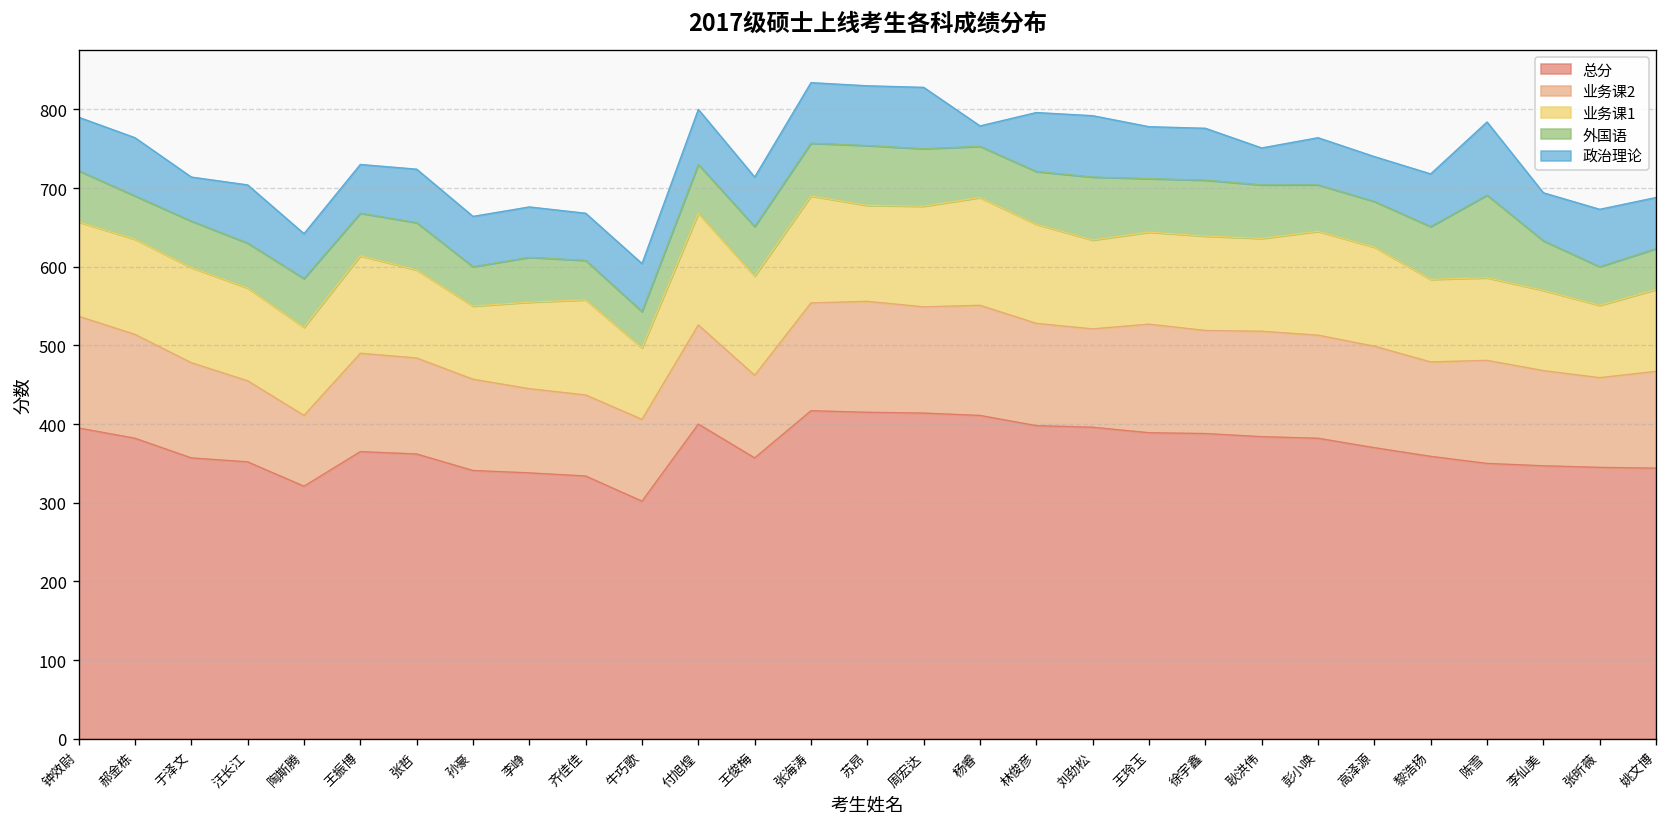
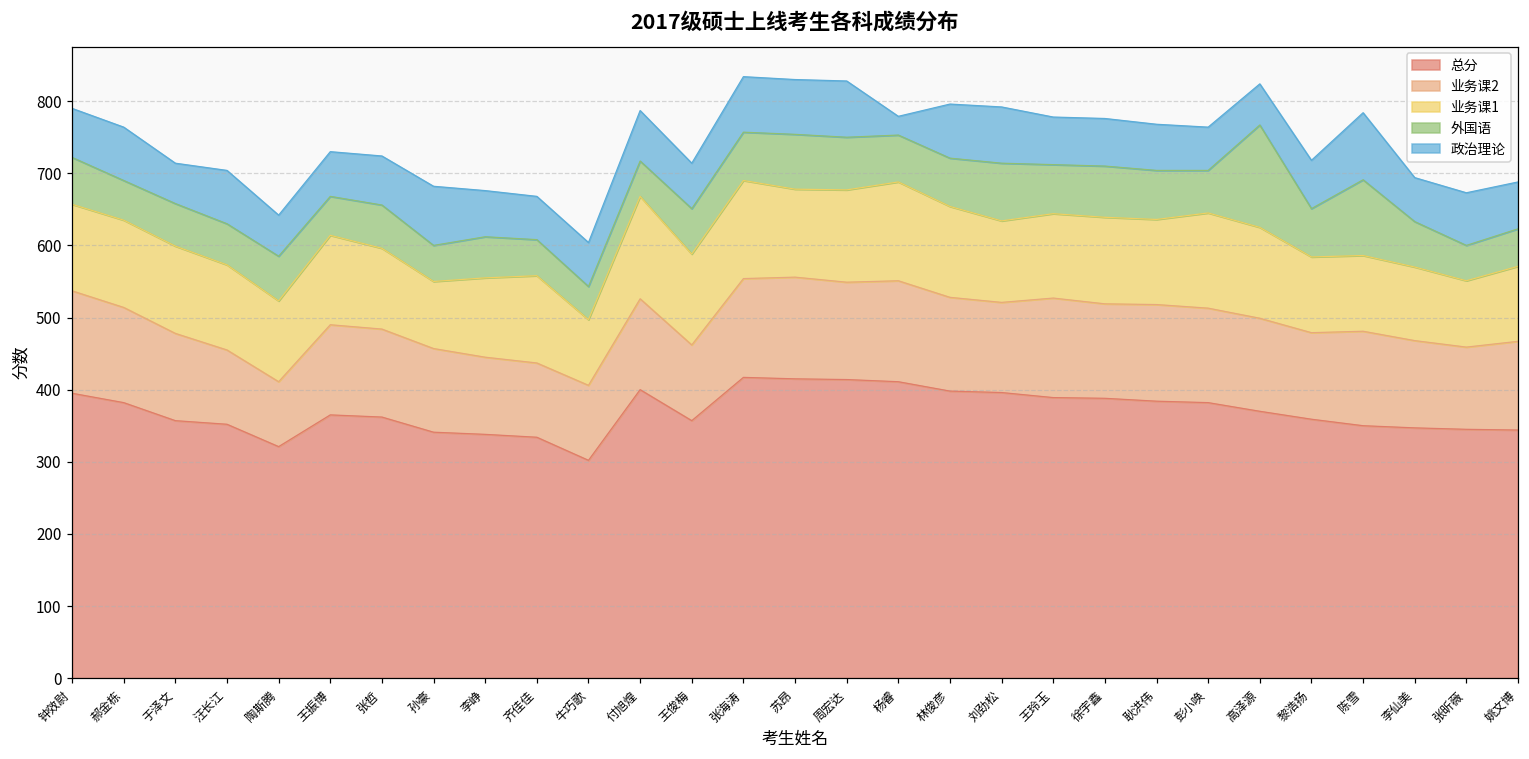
  {
    "外国语": {
      "钟效尉": 70,
      "郝金栋": 60,
      "于泽文": 60,
      "汪长江": 60,
      "陶斯腾": 60,
      "王振博": 50,
      "张哲": 60,
      "孙豪": 50,
      "李峥": 60,
      "齐佳佳": 50,
      "牛巧歌": 50,
-     "付旭煌": 60,
+     "付旭煌": 50,
      "王俊梅": 60,
      "张海涛": 70,
      "苏昂": 80,
      "周宏达": 70,
      "杨睿": 70,
      "林俊彦": 70,
      "刘劲松": 80,
      "王玲玉": 70,
      "徐宇鑫": 70,
      "耿洪伟": 70,
      "彭小唤": 60,
-     "高泽源": 60,
+     "高泽源": 140,
      "黎浩扬": 70,
      "陈雪": 110,
      "李仙美": 60,
      "张昕薇": 50,
      "姚文博": 50
    },
    "政治理论": {
      "钟效尉": 70,
      "郝金栋": 70,
      "于泽文": 60,
      "汪长江": 70,
      "陶斯腾": 60,
      "王振博": 60,
      "张哲": 70,
-     "孙豪": 60,
+     "孙豪": 80,
      "李峥": 60,
      "齐佳佳": 60,
      "牛巧歌": 60,
      "付旭煌": 70,
      "王俊梅": 60,
      "张海涛": 80,
      "苏昂": 80,
      "周宏达": 80,
      "杨睿": 30,
      "林俊彦": 80,
      "刘劲松": 80,
      "王玲玉": 70,
      "徐宇鑫": 70,
-     "耿洪伟": 50,
+     "耿洪伟": 60,
      "彭小唤": 60,
      "高泽源": 60,
      "黎浩扬": 70,
      "陈雪": 90,
      "李仙美": 60,
      "张昕薇": 70,
      "姚文博": 70
    }
  }
